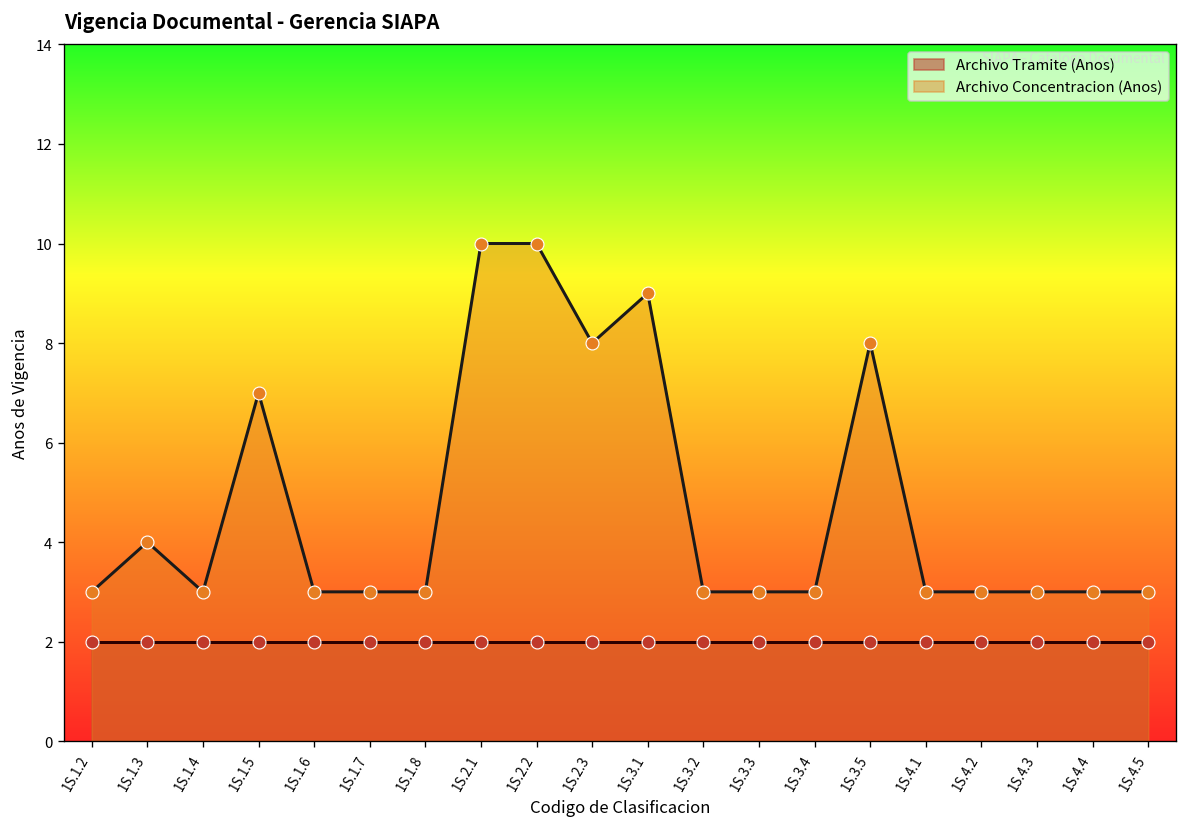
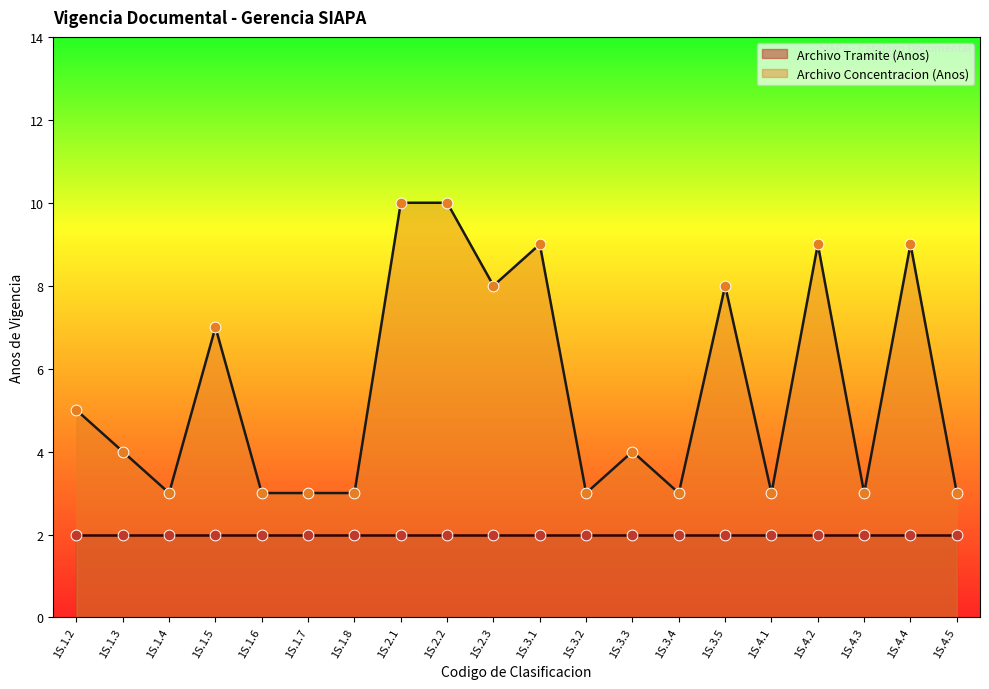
  {
    "Archivo Tramite (Anos)": {
      "1S.1.2": 2,
      "1S.1.3": 2,
      "1S.1.4": 2,
      "1S.1.5": 2,
      "1S.1.6": 2,
      "1S.1.7": 2,
      "1S.1.8": 2,
      "1S.2.1": 2,
      "1S.2.2": 2,
      "1S.2.3": 2,
      "1S.3.1": 2,
      "1S.3.2": 2,
      "1S.3.3": 2,
      "1S.3.4": 2,
      "1S.3.5": 2,
      "1S.4.1": 2,
      "1S.4.2": 2,
      "1S.4.3": 2,
      "1S.4.4": 2,
      "1S.4.5": 2
    },
    "Archivo Concentracion (Anos)": {
-     "1S.1.2": 3,
+     "1S.1.2": 5,
      "1S.1.3": 4,
      "1S.1.4": 3,
      "1S.1.5": 7,
      "1S.1.6": 3,
      "1S.1.7": 3,
      "1S.1.8": 3,
      "1S.2.1": 10,
      "1S.2.2": 10,
      "1S.2.3": 8,
      "1S.3.1": 9,
      "1S.3.2": 3,
-     "1S.3.3": 3,
+     "1S.3.3": 4,
      "1S.3.4": 3,
      "1S.3.5": 8,
      "1S.4.1": 3,
-     "1S.4.2": 3,
+     "1S.4.2": 9,
      "1S.4.3": 3,
-     "1S.4.4": 3,
+     "1S.4.4": 9,
      "1S.4.5": 3
    }
  }
